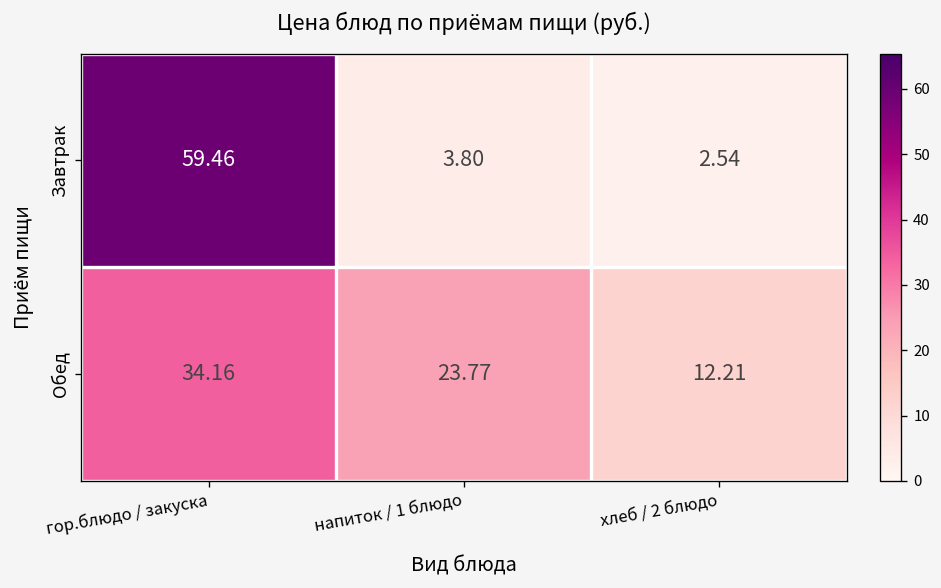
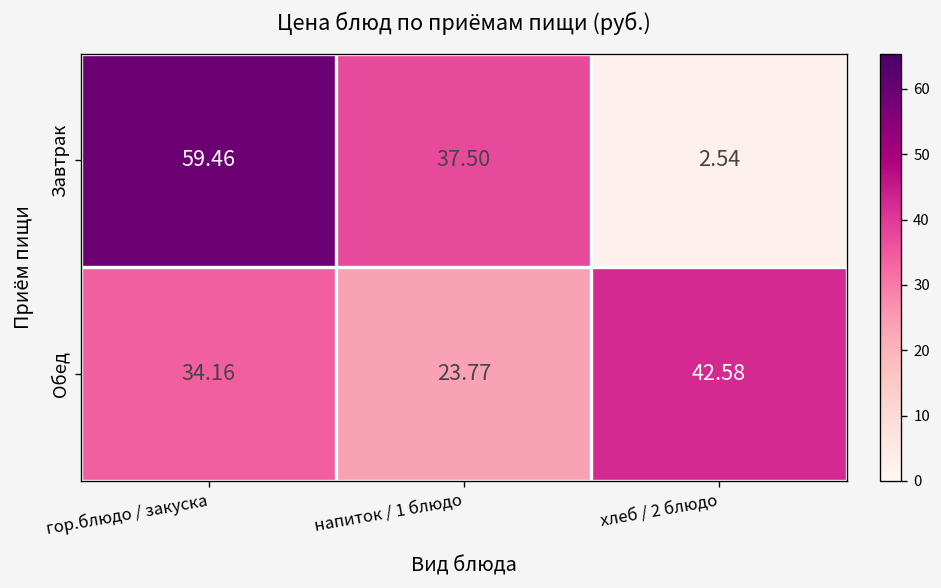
  {
    "Завтрак": {
      "гор.блюдо / закуска": 59.46,
-     "напиток / 1 блюдо": 3.80,
+     "напиток / 1 блюдо": 37.50,
      "хлеб / 2 блюдо": 2.54
    },
    "Обед": {
      "гор.блюдо / закуска": 34.16,
      "напиток / 1 блюдо": 23.77,
-     "хлеб / 2 блюдо": 12.21
+     "хлеб / 2 блюдо": 42.58
    }
  }
